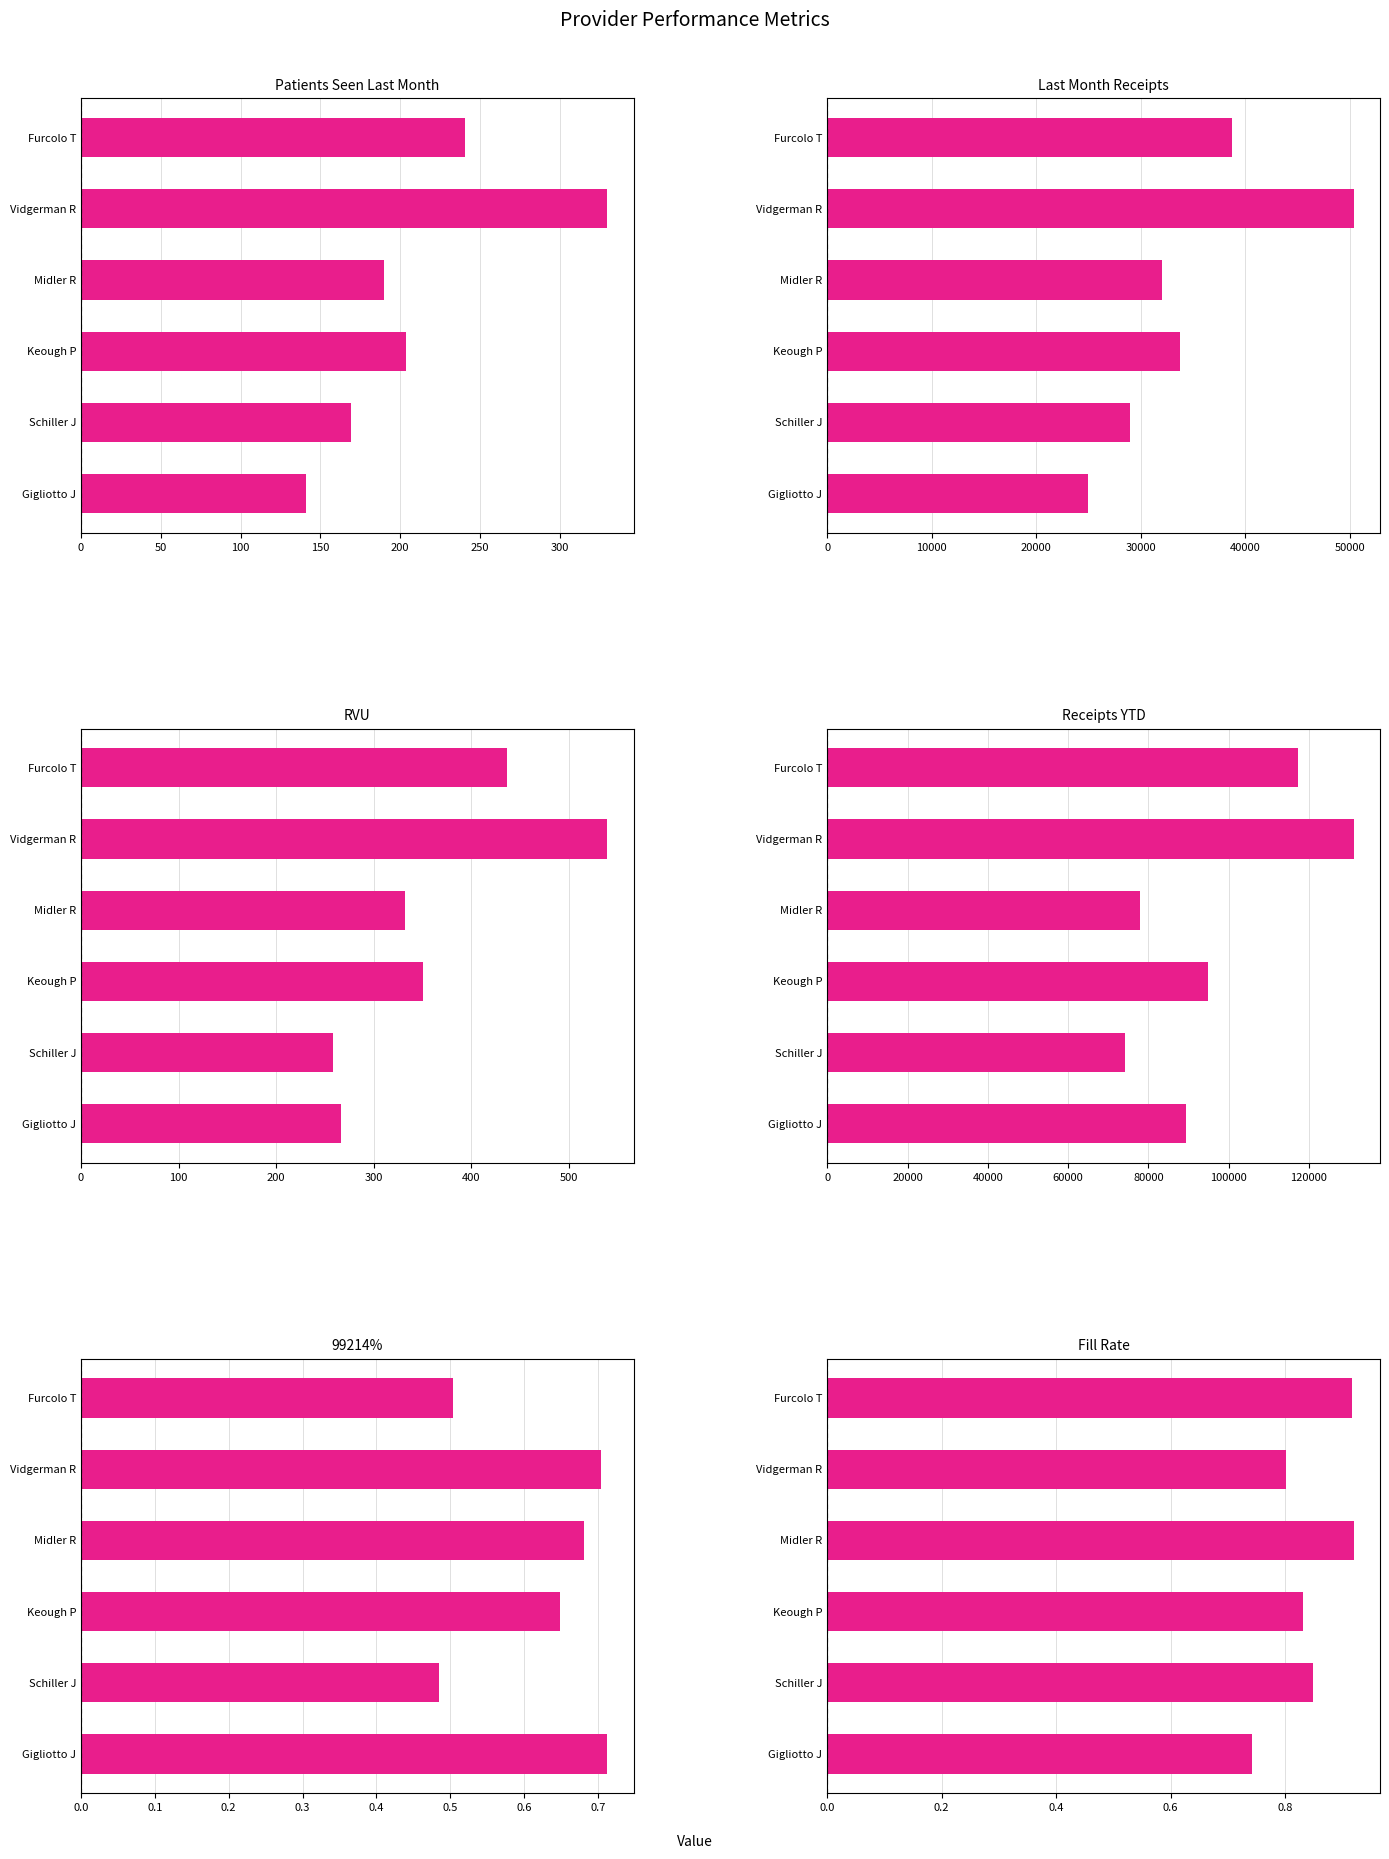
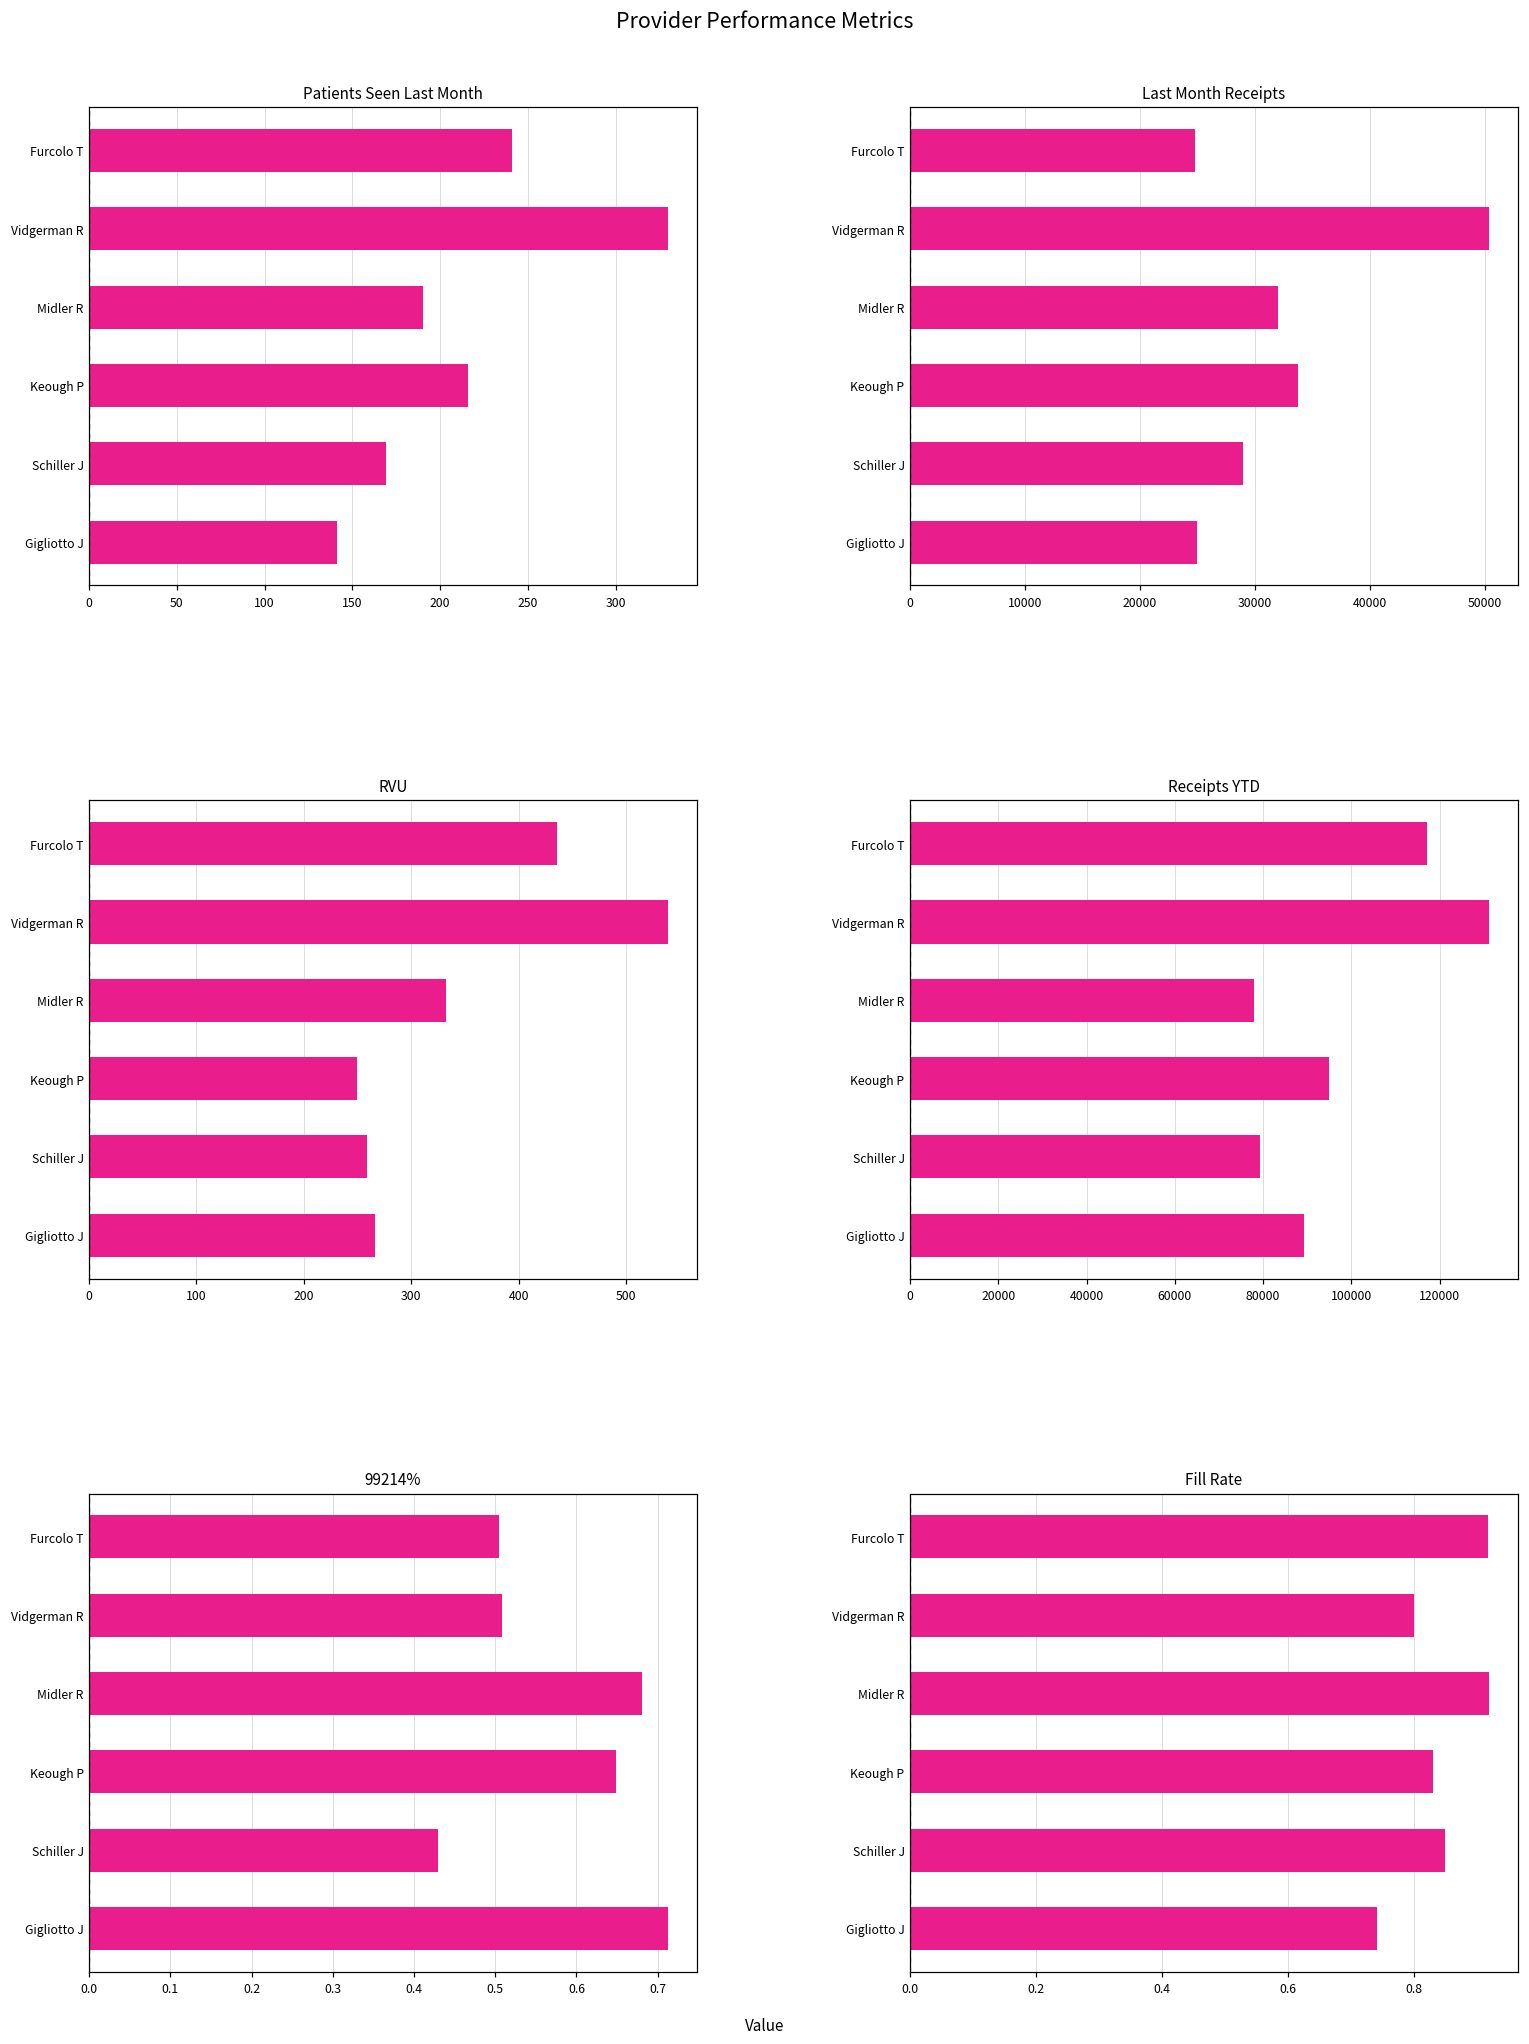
  {
    "Patients Seen Last Month": {
      "Furcolo T": 241,
      "Vidgerman R": 330,
      "Midler R": 190,
-     "Keough P": 204,
+     "Keough P": 216,
      "Schiller J": 169,
      "Gigliotto J": 141
    },
    "Last Month Receipts": {
-     "Furcolo T": 38700,
+     "Furcolo T": 24800,
      "Vidgerman R": 50400,
      "Midler R": 32000,
      "Keough P": 33800,
      "Schiller J": 29000,
      "Gigliotto J": 24900
    },
    "RVU": {
      "Furcolo T": 440,
      "Vidgerman R": 540,
      "Midler R": 330,
-     "Keough P": 350,
+     "Keough P": 250,
      "Schiller J": 260,
      "Gigliotto J": 270
    },
    "Receipts YTD": {
      "Furcolo T": 117000,
      "Vidgerman R": 131000,
      "Midler R": 78000,
      "Keough P": 95000,
-     "Schiller J": 74000,
+     "Schiller J": 79000,
      "Gigliotto J": 89000
    },
    "99214%": {
      "Furcolo T": 0.50,
-     "Vidgerman R": 0.70,
+     "Vidgerman R": 0.51,
      "Midler R": 0.68,
      "Keough P": 0.65,
-     "Schiller J": 0.48,
+     "Schiller J": 0.43,
      "Gigliotto J": 0.71
    },
    "Fill Rate": {
      "Furcolo T": 0.92,
      "Vidgerman R": 0.80,
      "Midler R": 0.92,
      "Keough P": 0.83,
      "Schiller J": 0.85,
      "Gigliotto J": 0.74
    }
  }
